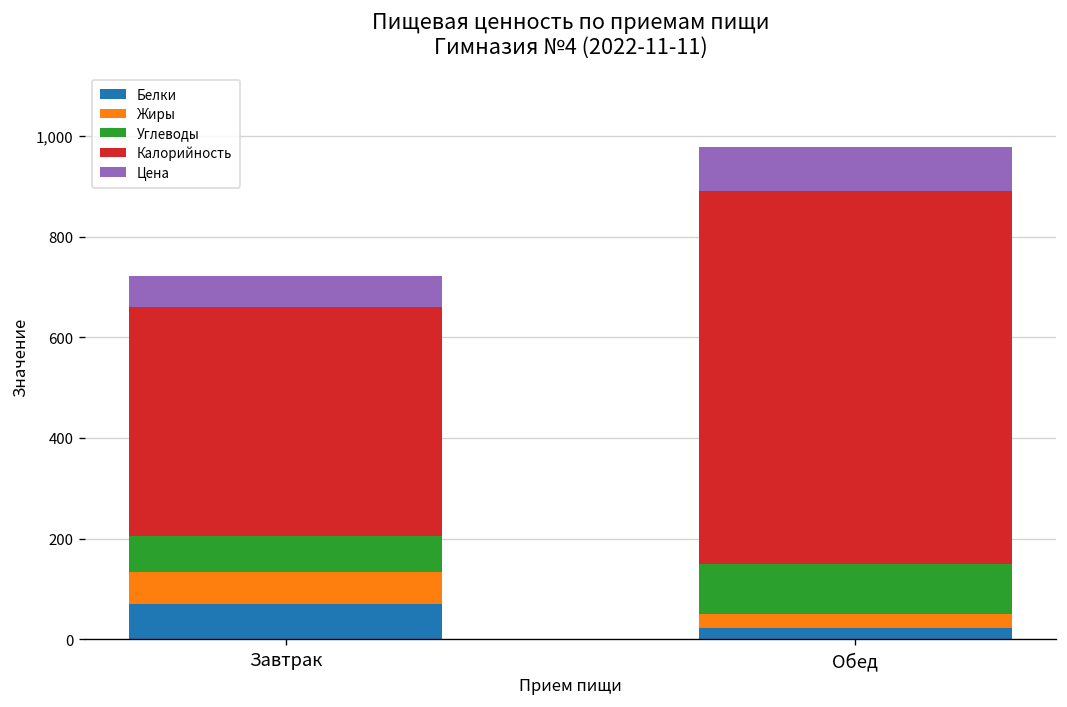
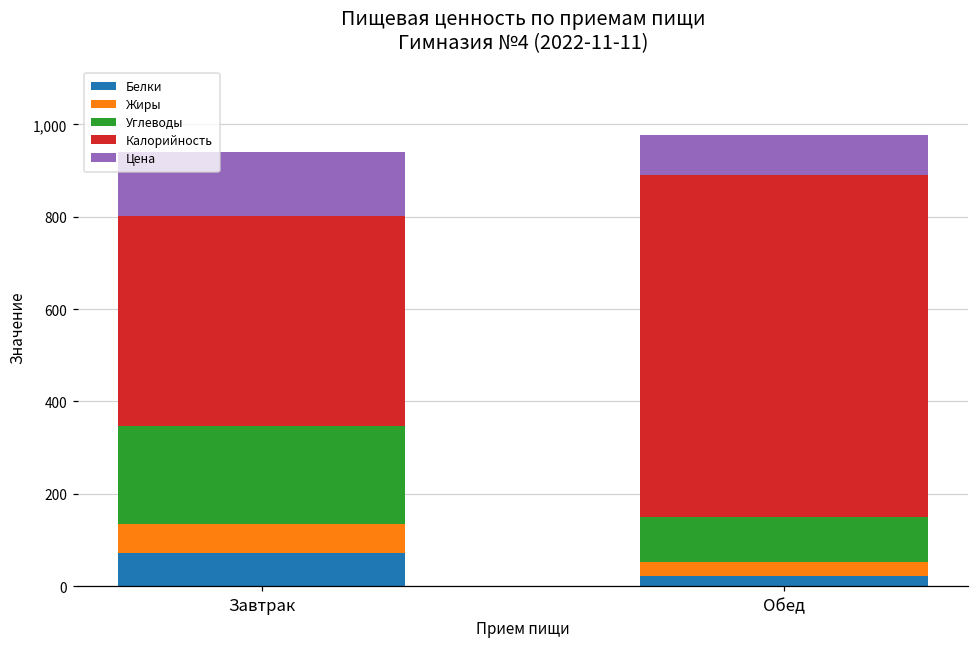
  {
    "Белки": {
      "Завтрак": 70,
      "Обед": 20
    },
    "Жиры": {
      "Завтрак": 60,
      "Обед": 30
    },
    "Углеводы": {
-     "Завтрак": 70,
+     "Завтрак": 210,
      "Обед": 100
    },
    "Калорийность": {
      "Завтрак": 460,
      "Обед": 740
    },
    "Цена": {
-     "Завтрак": 60,
+     "Завтрак": 140,
      "Обед": 90
    }
  }
